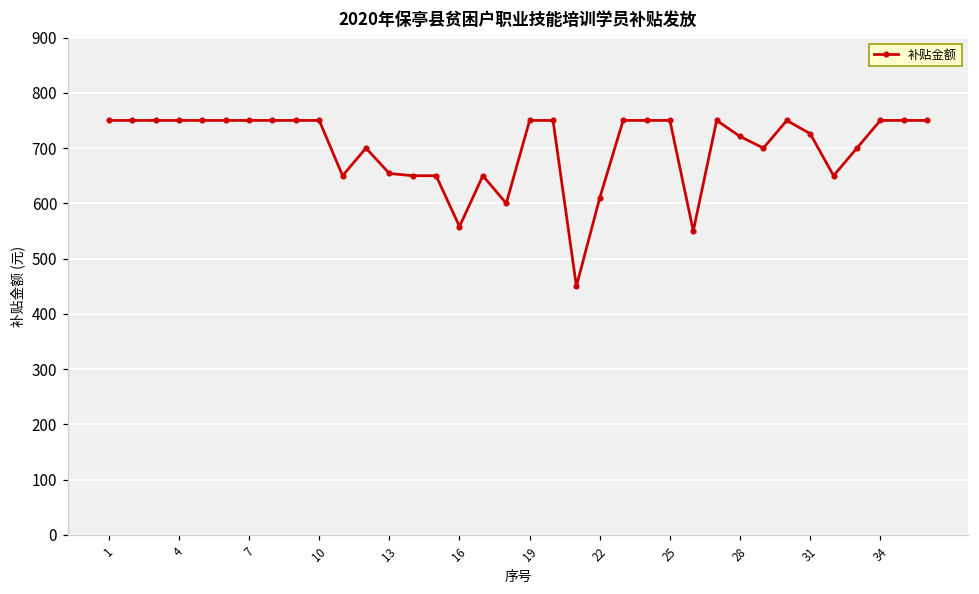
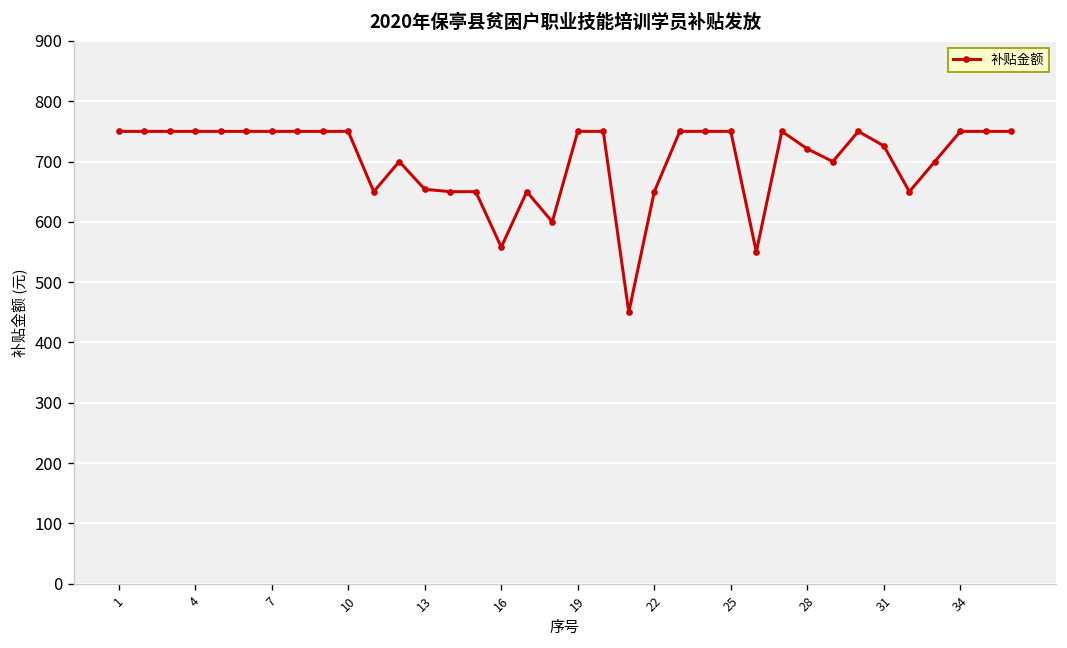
  {
    "1": 750,
    "4": 750,
    "7": 750,
    "10": 750,
    "13": 650,
    "16": 560,
    "19": 750,
-   "22": 610,
+   "22": 650,
    "25": 750,
    "28": 720,
    "31": 730,
    "34": 750
  }
